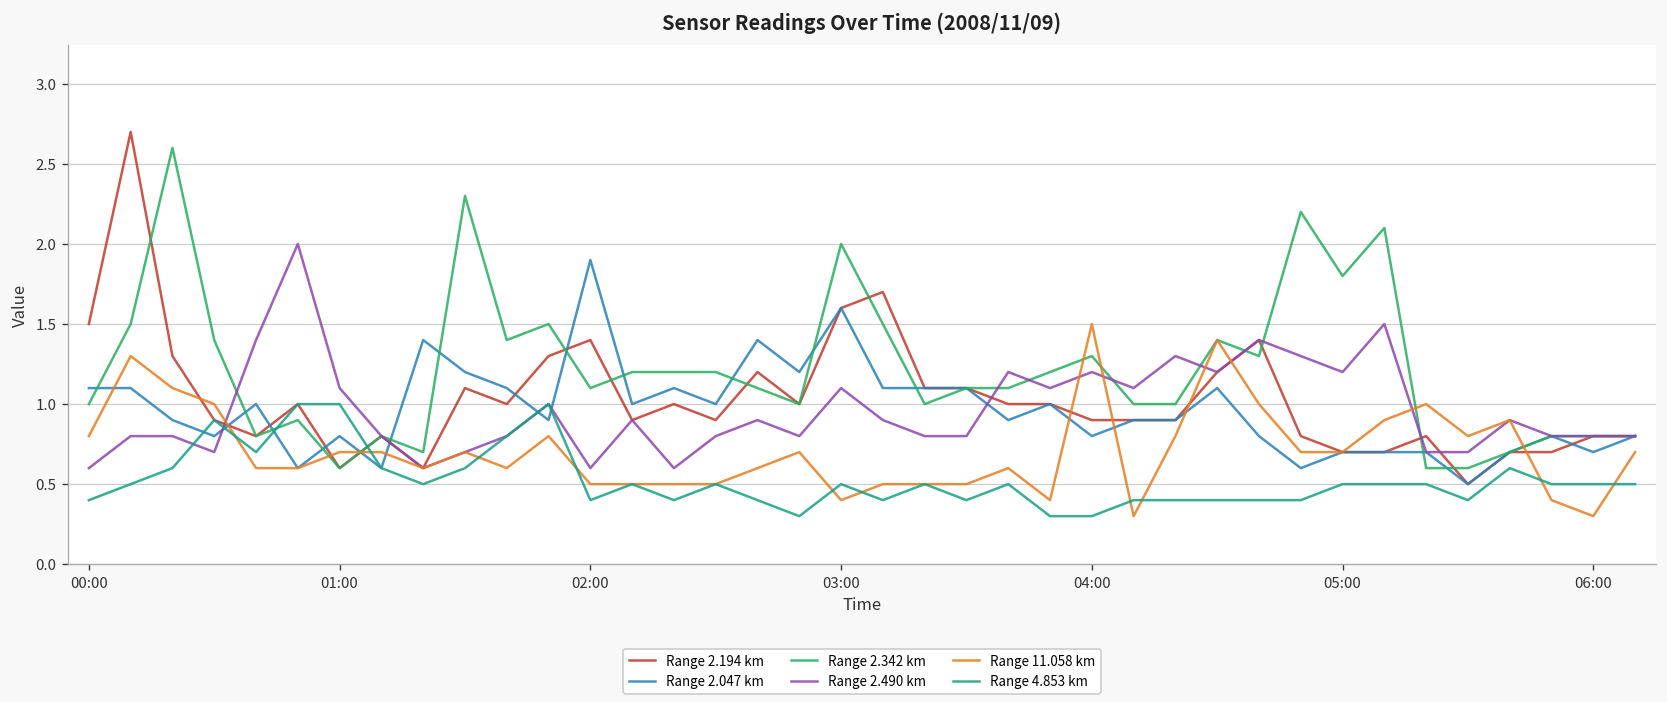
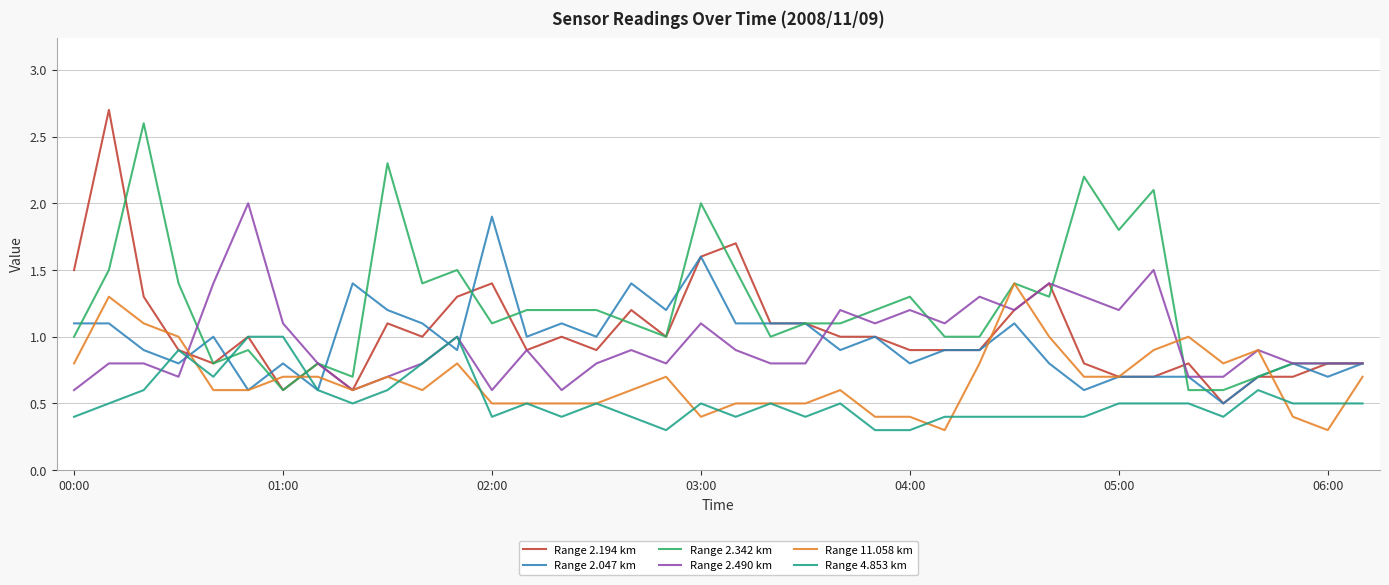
  {
    "Range 2.194 km": {
      "00:00": 1.5,
      "02:00": 1.4,
      "04:00": 0.9
    },
    "Range 2.047 km": {
      "00:00": 1.1,
      "01:00": 0.8,
      "02:00": 1.9,
      "04:00": 0.8,
      "06:00": 0.7
    },
    "Range 2.490 km": {
      "00:00": 0.6,
      "01:00": 1.1,
      "02:00": 0.6,
      "03:00": 1.1,
      "04:00": 1.2,
      "05:00": 1.2
    },
    "Range 11.058 km": {
      "00:00": 0.8,
      "01:00": 0.7,
      "02:00": 0.5,
      "03:00": 0.4,
-     "04:00": 1.5,
+     "04:00": 0.4,
      "06:00": 0.3
    }
  }
